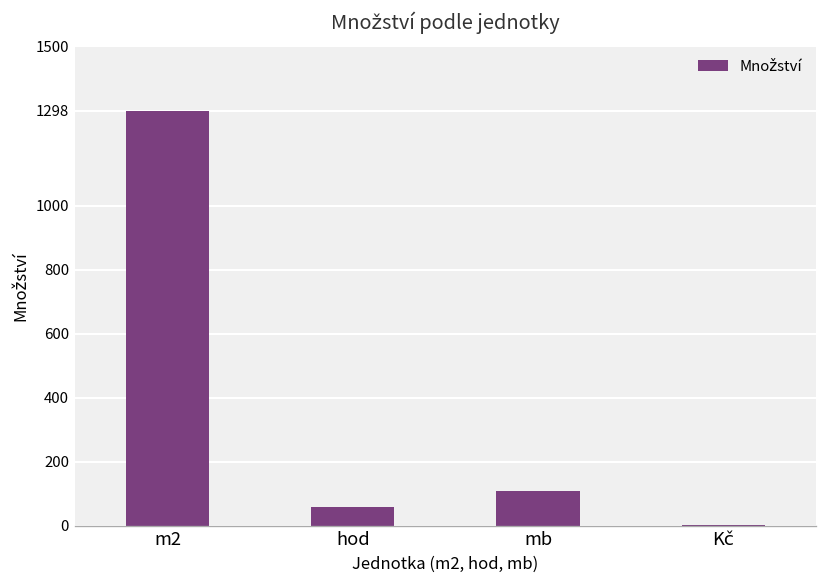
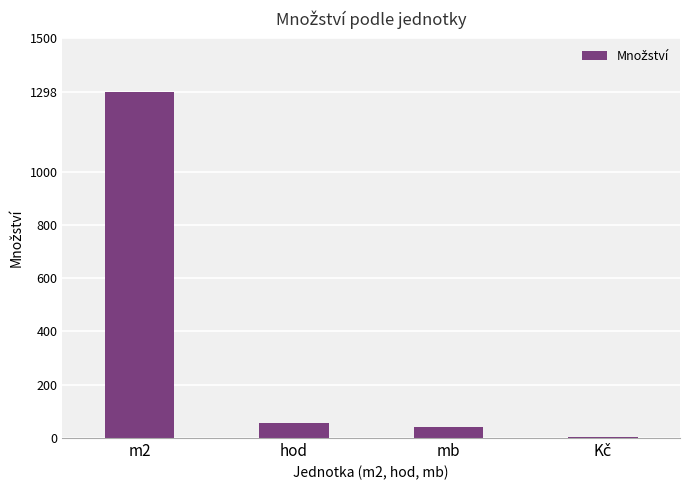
  {
    "m2": 1300,
    "hod": 60,
-   "mb": 110
+   "mb": 40
  }
